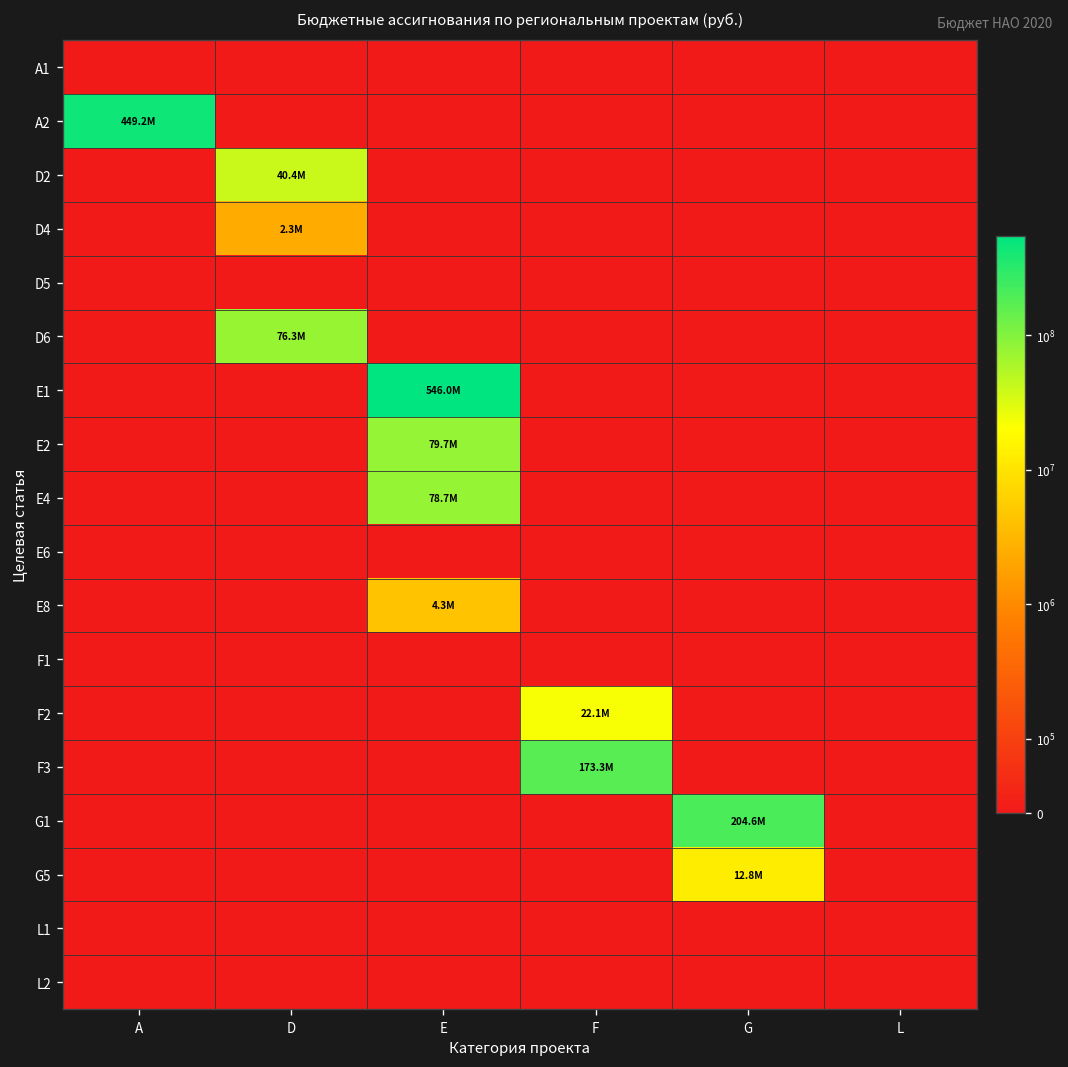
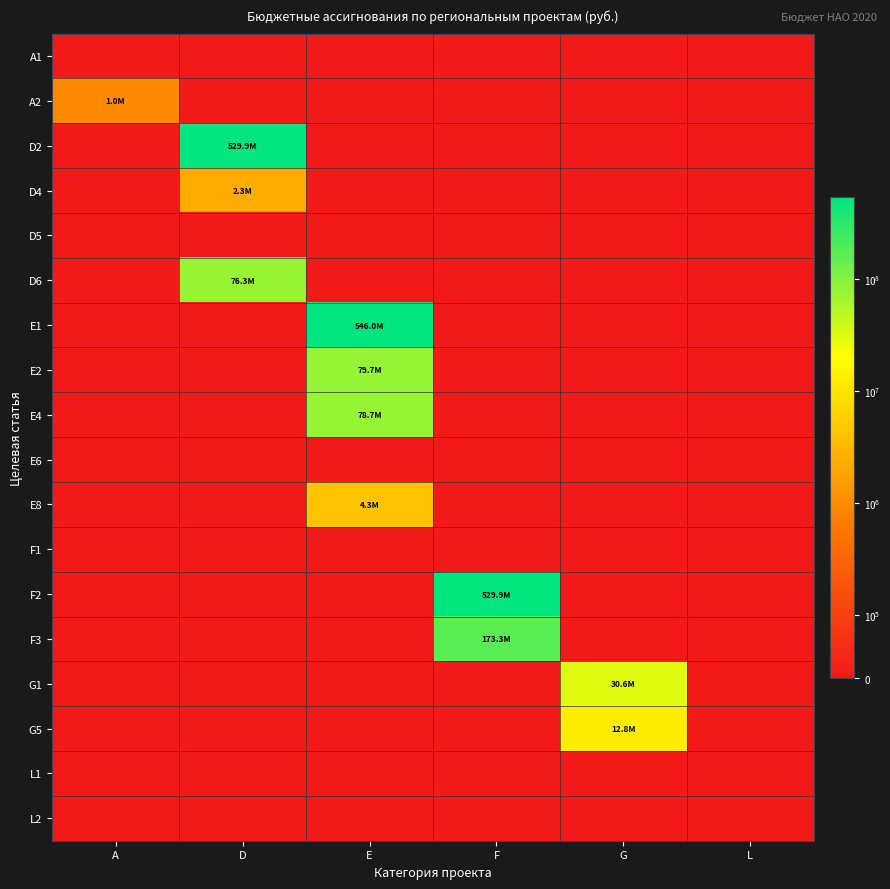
  {
    "A2": {
-     "A": "449.2M"
+     "A": "1.0M"
    },
    "D2": {
-     "D": "40.4M"
+     "D": "529.9M"
    },
    "D4": {
      "D": "2.3M"
    },
    "D6": {
      "D": "76.3M"
    },
    "E1": {
      "E": "546.0M"
    },
    "E2": {
      "E": "79.7M"
    },
    "E4": {
      "E": "78.7M"
    },
    "E8": {
      "E": "4.3M"
    },
    "F2": {
-     "F": "22.1M"
+     "F": "529.9M"
    },
    "F3": {
      "F": "173.3M"
    },
    "G1": {
-     "G": "204.6M"
+     "G": "30.6M"
    },
    "G5": {
      "G": "12.8M"
    }
  }
